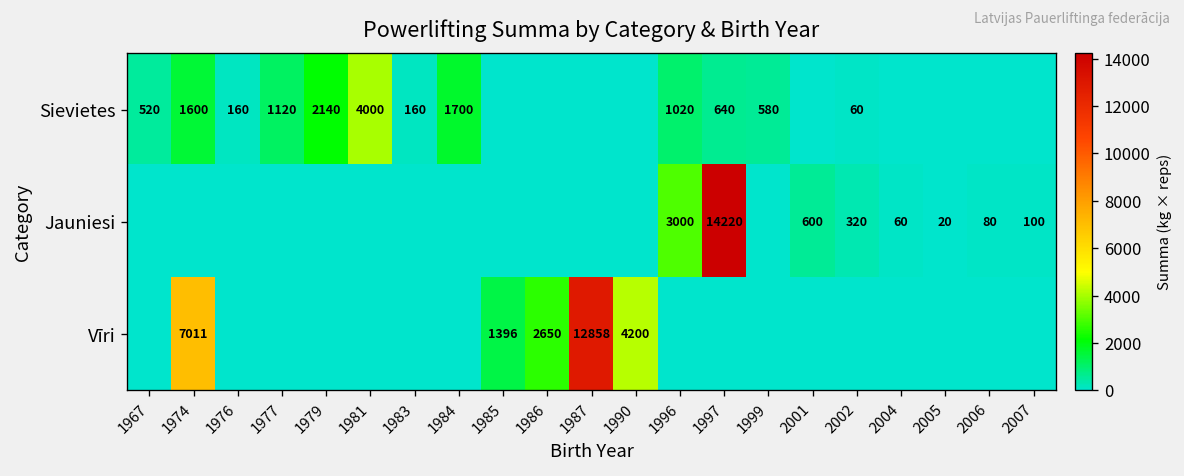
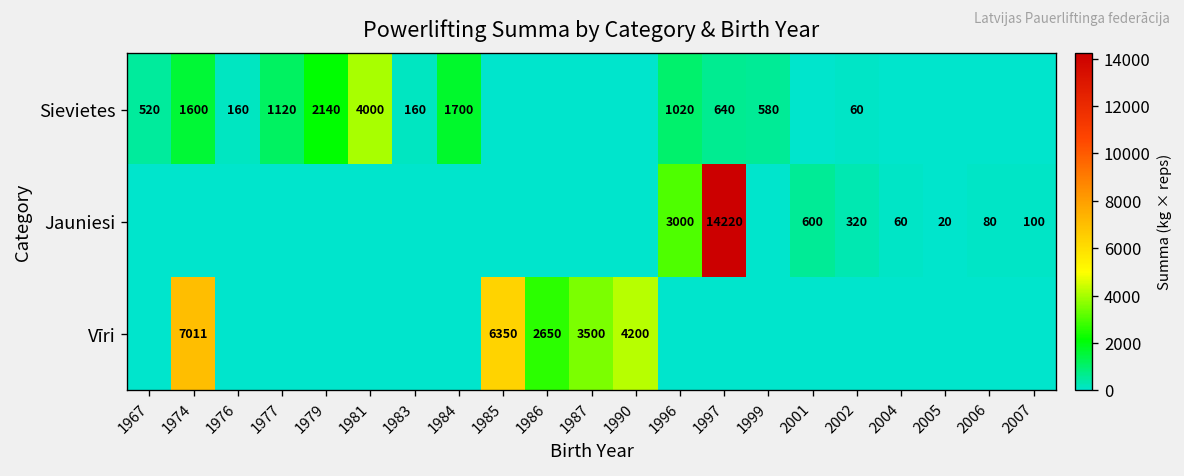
  {
    "Sievietes": {
      "1967": 520,
      "1974": 1600,
      "1976": 160,
      "1977": 1120,
      "1979": 2140,
      "1981": 4000,
      "1983": 160,
      "1984": 1700,
      "1996": 1020,
      "1997": 640,
      "1999": 580,
      "2002": 60
    },
    "Jauniesi": {
      "1996": 3000,
      "1997": 14220,
      "2001": 600,
      "2002": 320,
      "2004": 60,
      "2005": 20,
      "2006": 80,
      "2007": 100
    },
    "Vīri": {
      "1974": 7011,
-     "1985": 1396,
+     "1985": 6350,
      "1986": 2650,
-     "1987": 12858,
+     "1987": 3500,
      "1990": 4200
    }
  }
